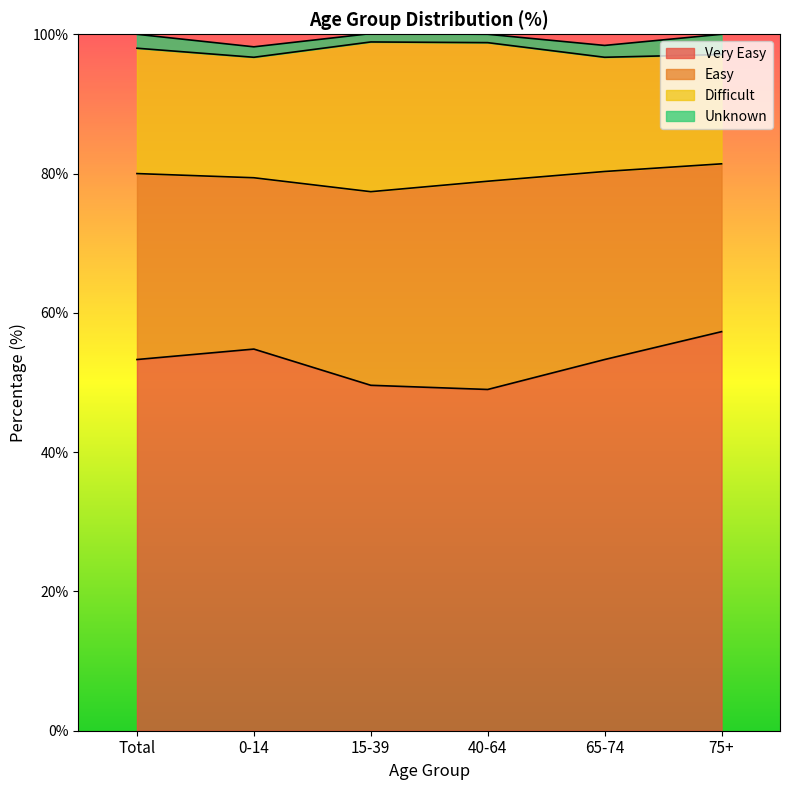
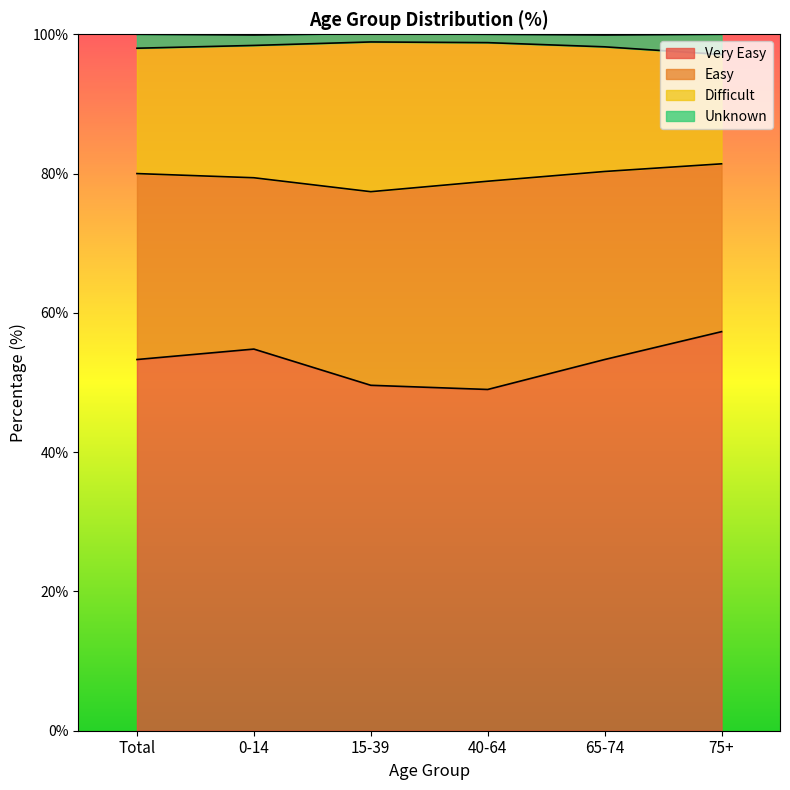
  {
    "Difficult": {
      "Total": "18%",
-     "0-14": "17%",
+     "0-14": "19%",
      "15-39": "22%",
      "40-64": "20%",
-     "65-74": "16%"
+     "65-74": "18%"
    },
    "Unknown": {
      "Total": "2%",
      "0-14": "2%",
      "15-39": "1%",
      "40-64": "1%",
      "65-74": "2%",
      "75+": "3%"
    }
  }
